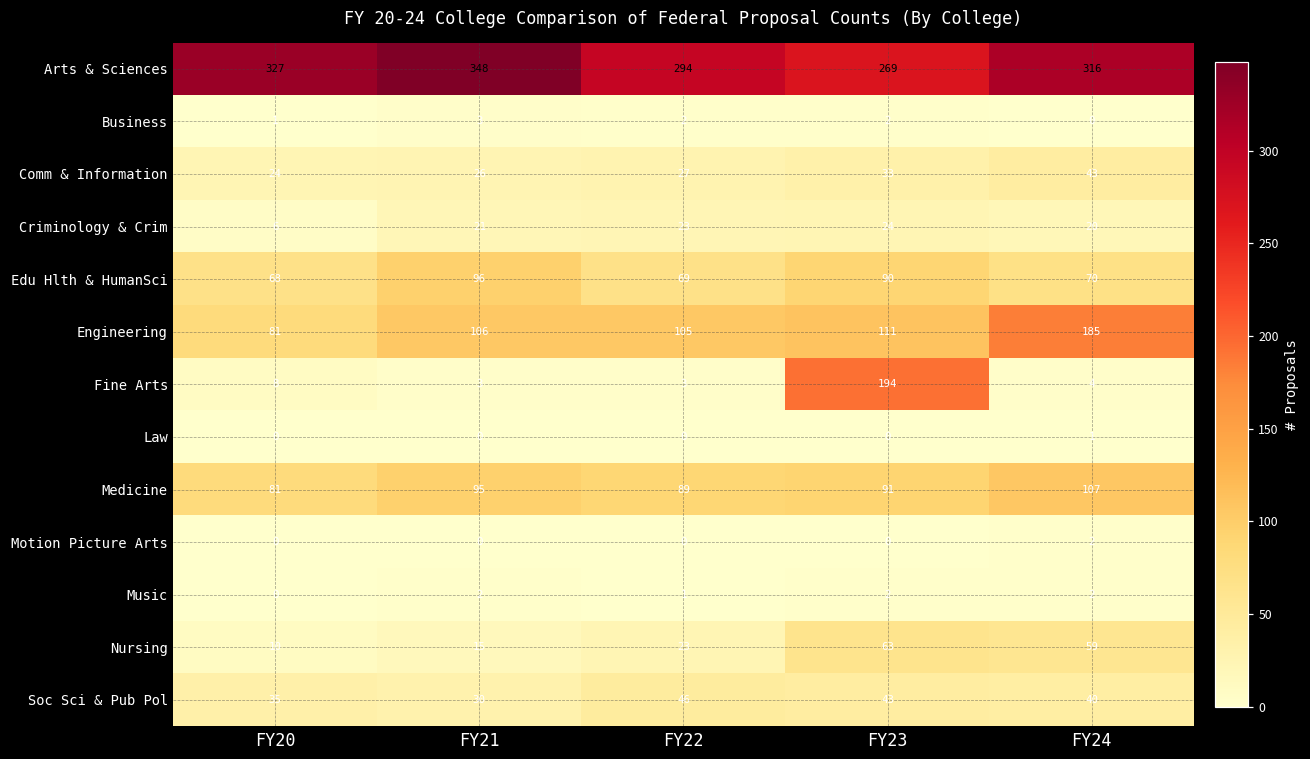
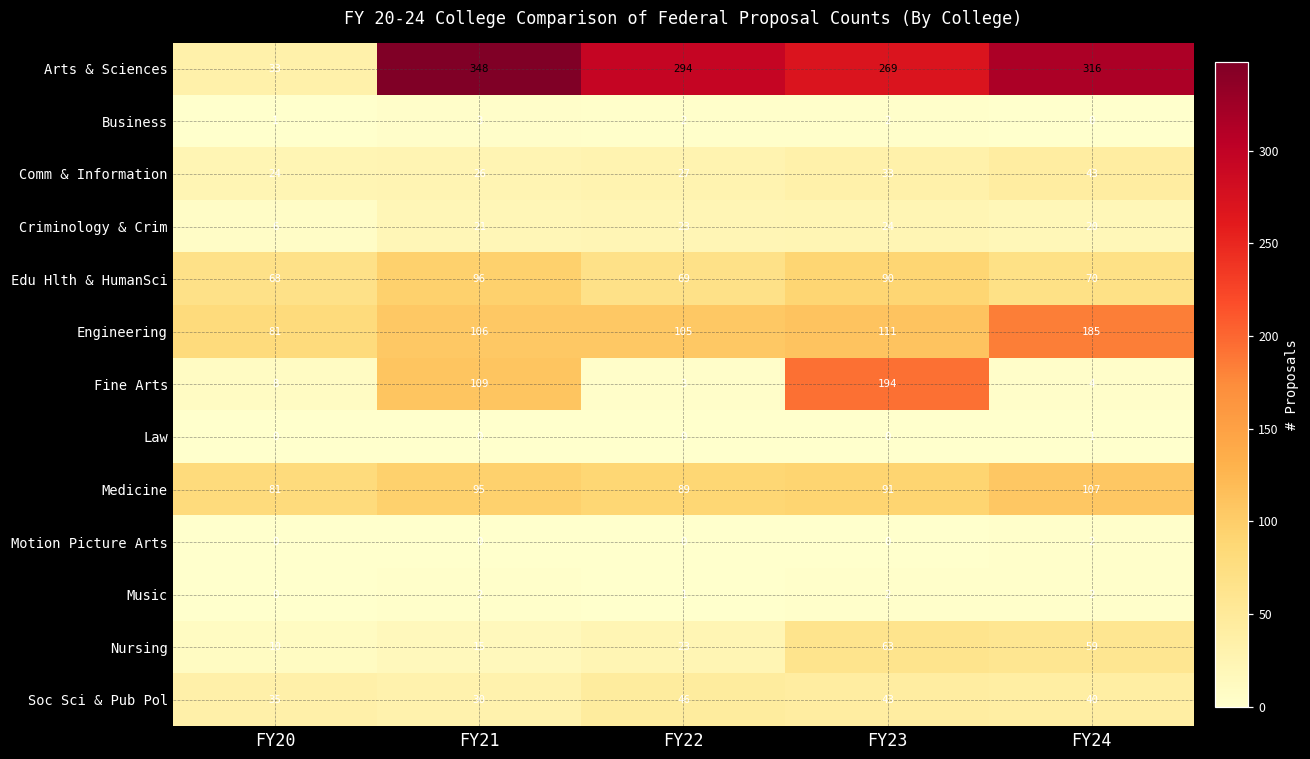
  {
    "Arts & Sciences": {
-     "FY20": 327,
+     "FY20": 33,
      "FY21": 348,
      "FY22": 294,
      "FY23": 269,
      "FY24": 316
    },
    "Business": {
      "FY20": 1,
      "FY21": 3,
      "FY22": 2,
      "FY23": 2,
      "FY24": 0
    },
    "Comm & Information": {
      "FY20": 24,
      "FY21": 26,
      "FY22": 27,
      "FY23": 33,
      "FY24": 43
    },
    "Criminology & Crim": {
      "FY20": 6,
      "FY21": 21,
      "FY22": 23,
      "FY23": 24,
      "FY24": 20
    },
    "Edu Hlth & HumanSci": {
      "FY20": 68,
      "FY21": 96,
      "FY22": 69,
      "FY23": 90,
      "FY24": 70
    },
    "Engineering": {
      "FY20": 81,
      "FY21": 106,
      "FY22": 105,
      "FY23": 111,
      "FY24": 185
    },
    "Fine Arts": {
      "FY20": 8,
-     "FY21": 3,
+     "FY21": 109,
      "FY22": 3,
      "FY23": 194,
      "FY24": 4
    },
    "Law": {
      "FY20": 0,
      "FY21": 0,
      "FY22": 0,
      "FY23": 0,
      "FY24": 1
    },
    "Medicine": {
      "FY20": 81,
      "FY21": 95,
      "FY22": 89,
      "FY23": 91,
      "FY24": 107
    },
    "Motion Picture Arts": {
      "FY20": 0,
      "FY21": 0,
      "FY22": 0,
      "FY23": 0,
      "FY24": 2
    },
    "Music": {
      "FY20": 0,
      "FY21": 2,
      "FY22": 1,
      "FY23": 2,
      "FY24": 2
    },
    "Nursing": {
      "FY20": 10,
      "FY21": 15,
      "FY22": 23,
      "FY23": 63,
      "FY24": 59
    },
    "Soc Sci & Pub Pol": {
      "FY20": 35,
      "FY21": 30,
      "FY22": 46,
      "FY23": 43,
      "FY24": 40
    }
  }
